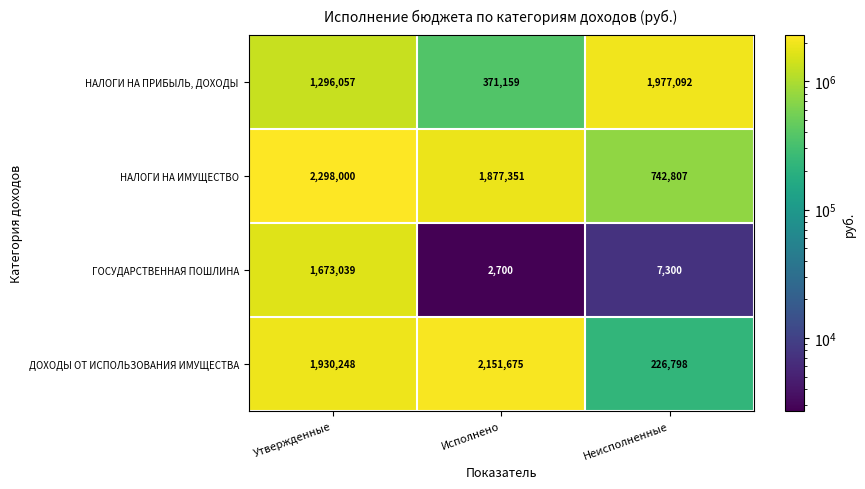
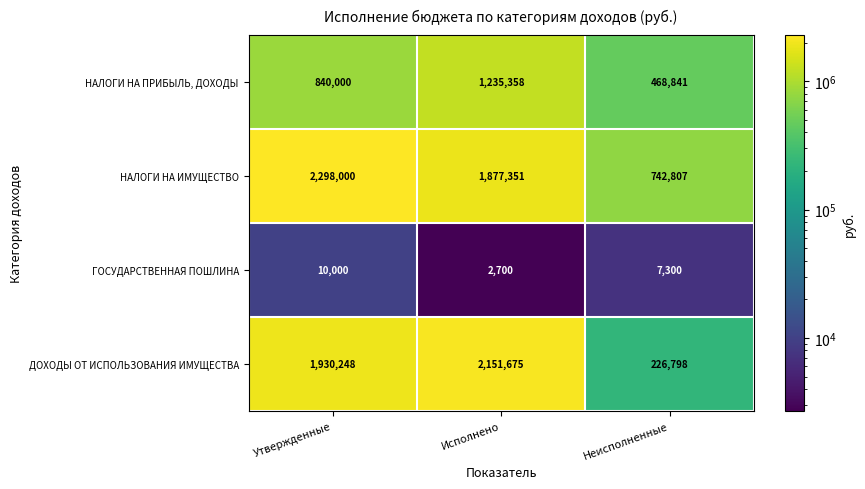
  {
    "НАЛОГИ НА ПРИБЫЛЬ, ДОХОДЫ": {
-     "Утвержденные": "1,296,057",
-     "Исполнено": "371,159",
-     "Неисполненные": "1,977,092"
+     "Утвержденные": "840,000",
+     "Исполнено": "1,235,358",
+     "Неисполненные": "468,841"
    },
    "НАЛОГИ НА ИМУЩЕСТВО": {
      "Утвержденные": "2,298,000",
      "Исполнено": "1,877,351",
      "Неисполненные": "742,807"
    },
    "ГОСУДАРСТВЕННАЯ ПОШЛИНА": {
-     "Утвержденные": "1,673,039",
+     "Утвержденные": "10,000",
      "Исполнено": "2,700",
      "Неисполненные": "7,300"
    },
    "ДОХОДЫ ОТ ИСПОЛЬЗОВАНИЯ ИМУЩЕСТВА": {
      "Утвержденные": "1,930,248",
      "Исполнено": "2,151,675",
      "Неисполненные": "226,798"
    }
  }
